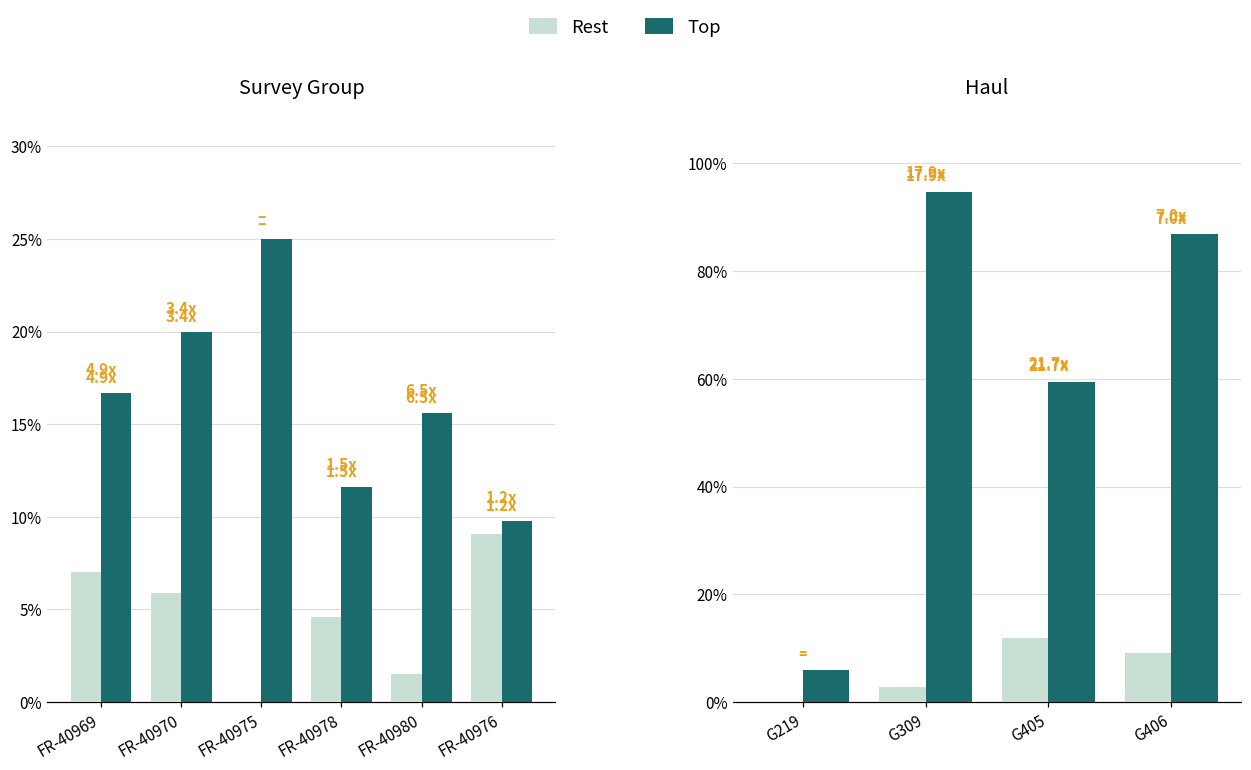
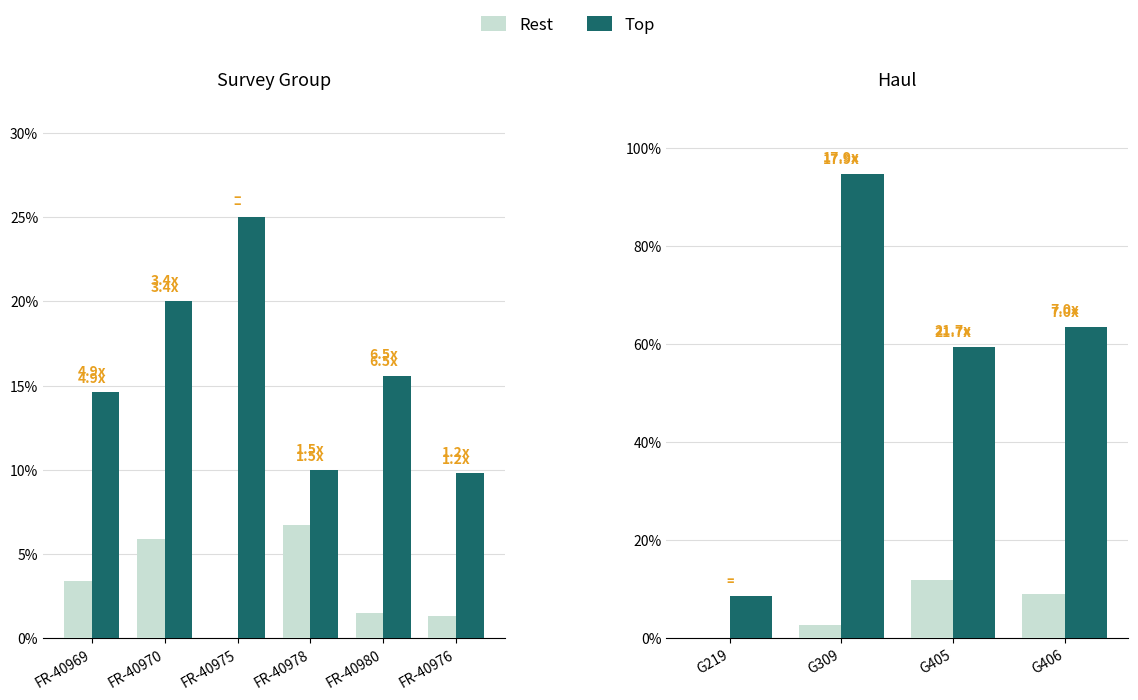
  {
    "Survey Group": {
      "Rest": {
-       "FR-40969": "7.0%",
+       "FR-40969": "3.4%",
        "FR-40970": "5.9%",
        "FR-40975": "0.0%",
-       "FR-40978": "4.6%",
+       "FR-40978": "6.7%",
        "FR-40980": "1.5%",
-       "FR-40976": "9.1%"
+       "FR-40976": "1.3%"
      },
      "Top": {
-       "FR-40969": "16.7%",
+       "FR-40969": "14.6%",
        "FR-40975": "25.0%",
-       "FR-40978": "11.6%"
+       "FR-40978": "10.0%"
      }
    },
    "Haul": {
      "Rest": {
        "G219": "0%",
        "G309": "3%",
        "G405": "12%",
        "G406": "9%"
      },
      "Top": {
-       "G219": "6%",
-       "G406": "87%"
+       "G219": "9%",
+       "G406": "64%"
      }
    }
  }
